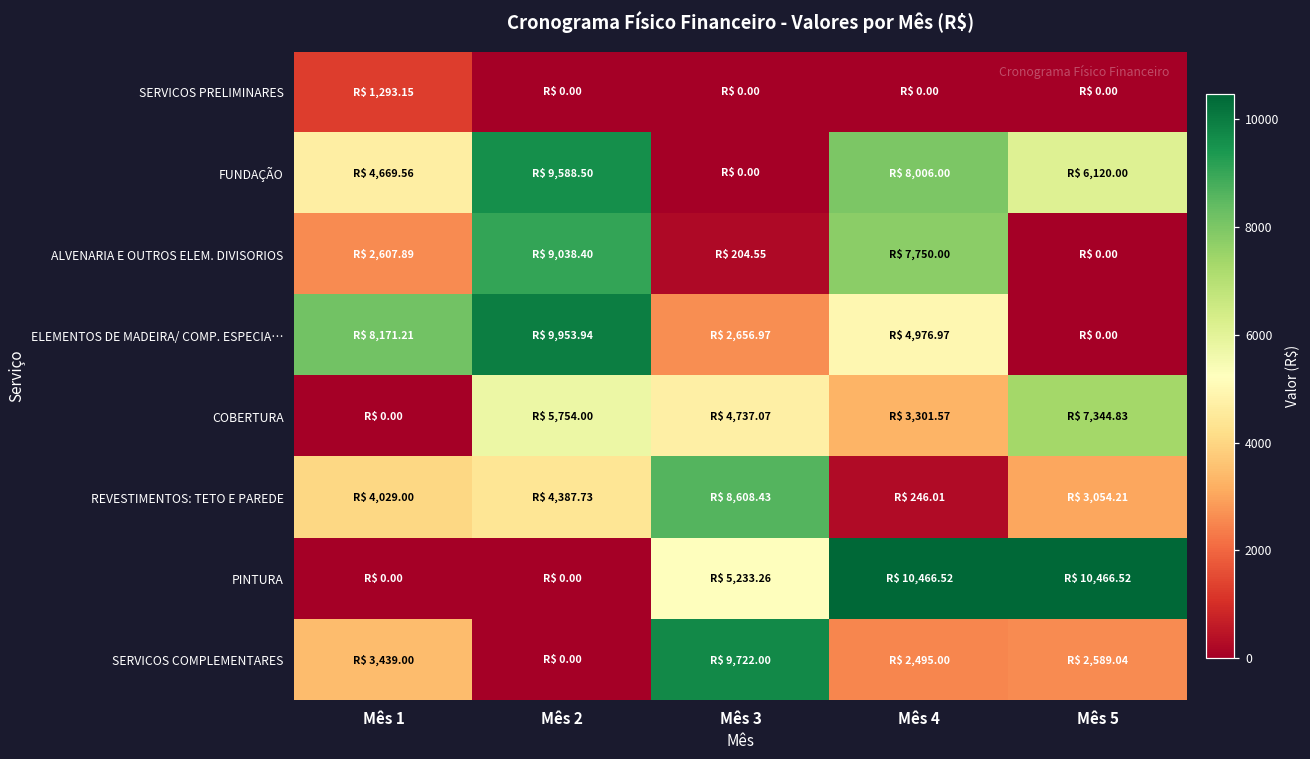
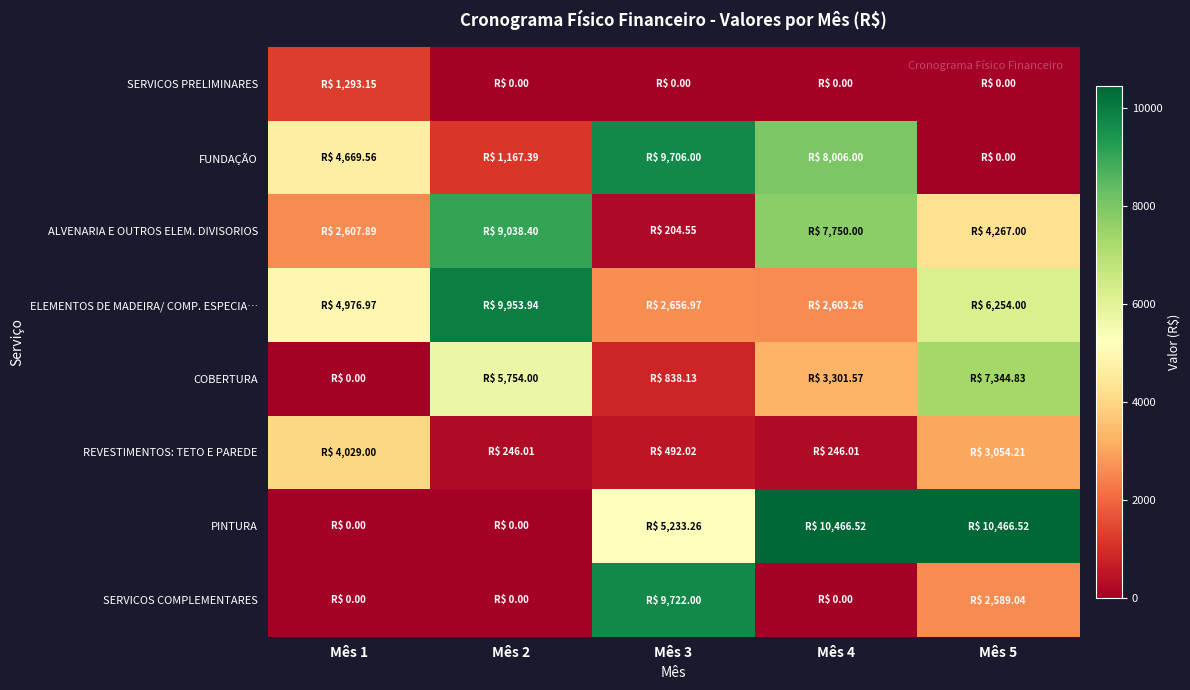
  {
    "SERVICOS PRELIMINARES": {
      "Mês 1": "1,293.15",
      "Mês 2": "0.00",
      "Mês 3": "0.00",
      "Mês 4": "0.00"
    },
    "FUNDAÇÃO": {
      "Mês 1": "4,669.56",
-     "Mês 2": "9,588.50",
-     "Mês 3": "0.00",
+     "Mês 2": "1,167.39",
+     "Mês 3": "9,706.00",
      "Mês 4": "8,006.00",
-     "Mês 5": "6,120.00"
+     "Mês 5": "0.00"
    },
    "ALVENARIA E OUTROS ELEM. DIVISORIOS": {
      "Mês 1": "2,607.89",
      "Mês 2": "9,038.40",
      "Mês 3": "204.55",
      "Mês 4": "7,750.00",
-     "Mês 5": "0.00"
+     "Mês 5": "4,267.00"
    },
    "ELEMENTOS DE MADEIRA/ COMP. ESPECIA…": {
-     "Mês 1": "8,171.21",
+     "Mês 1": "4,976.97",
      "Mês 2": "9,953.94",
      "Mês 3": "2,656.97",
-     "Mês 4": "4,976.97",
-     "Mês 5": "0.00"
+     "Mês 4": "2,603.26",
+     "Mês 5": "6,254.00"
    },
    "COBERTURA": {
      "Mês 1": "0.00",
      "Mês 2": "5,754.00",
-     "Mês 3": "4,737.07",
+     "Mês 3": "838.13",
      "Mês 4": "3,301.57",
      "Mês 5": "7,344.83"
    },
    "REVESTIMENTOS: TETO E PAREDE": {
      "Mês 1": "4,029.00",
-     "Mês 2": "4,387.73",
-     "Mês 3": "8,608.43",
+     "Mês 2": "246.01",
+     "Mês 3": "492.02",
      "Mês 4": "246.01",
      "Mês 5": "3,054.21"
    },
    "PINTURA": {
      "Mês 1": "0.00",
      "Mês 2": "0.00",
      "Mês 3": "5,233.26",
      "Mês 4": "10,466.52",
      "Mês 5": "10,466.52"
    },
    "SERVICOS COMPLEMENTARES": {
-     "Mês 1": "3,439.00",
+     "Mês 1": "0.00",
      "Mês 2": "0.00",
      "Mês 3": "9,722.00",
-     "Mês 4": "2,495.00",
+     "Mês 4": "0.00",
      "Mês 5": "2,589.04"
    }
  }
